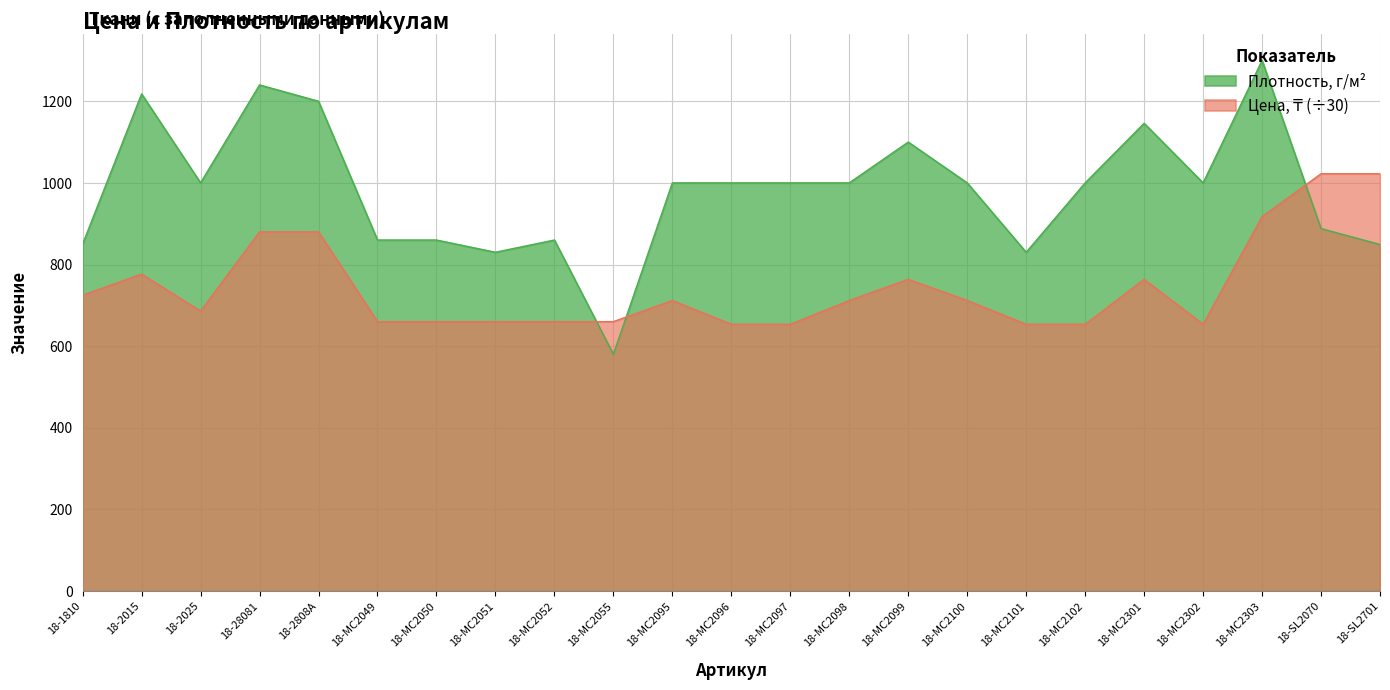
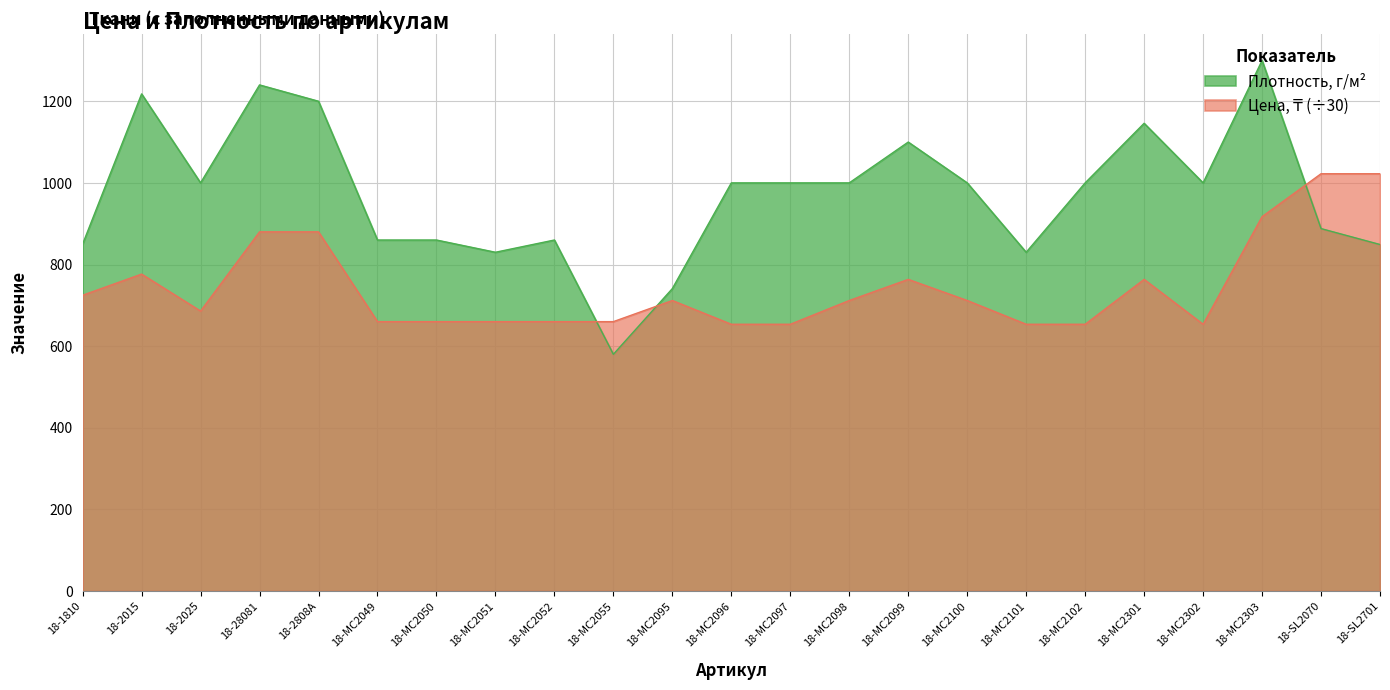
  {
    "Плотность, г/м²": {
      "18-1810": 850,
      "18-2015": 1220,
      "18-2025": 1000,
      "18-28081": 1240,
      "18-2808A": 1200,
      "18-MC2049": 860,
      "18-MC2050": 860,
      "18-MC2051": 830,
      "18-MC2052": 860,
      "18-MC2055": 580,
-     "18-MC2095": 1000,
+     "18-MC2095": 740,
      "18-MC2096": 1000,
      "18-MC2097": 1000,
      "18-MC2098": 1000,
      "18-MC2099": 1100,
      "18-MC2100": 1000,
      "18-MC2101": 830,
      "18-MC2102": 1000,
      "18-MC2301": 1150,
      "18-MC2302": 1000,
      "18-MC2303": 1300,
      "18-SL2070": 890,
      "18-SL2701": 850
    },
    "Цена, ₸ (÷30)": {
      "18-1810": 720,
      "18-2015": 780,
      "18-2025": 690,
      "18-28081": 880,
      "18-2808A": 880,
      "18-MC2049": 660,
      "18-MC2050": 660,
      "18-MC2051": 660,
      "18-MC2052": 660,
      "18-MC2055": 660,
      "18-MC2095": 710,
      "18-MC2096": 650,
      "18-MC2097": 650,
      "18-MC2098": 710,
      "18-MC2099": 760,
      "18-MC2100": 710,
      "18-MC2101": 650,
      "18-MC2102": 650,
      "18-MC2301": 760,
      "18-MC2302": 650,
      "18-MC2303": 920,
      "18-SL2070": 1020,
      "18-SL2701": 1020
    }
  }
